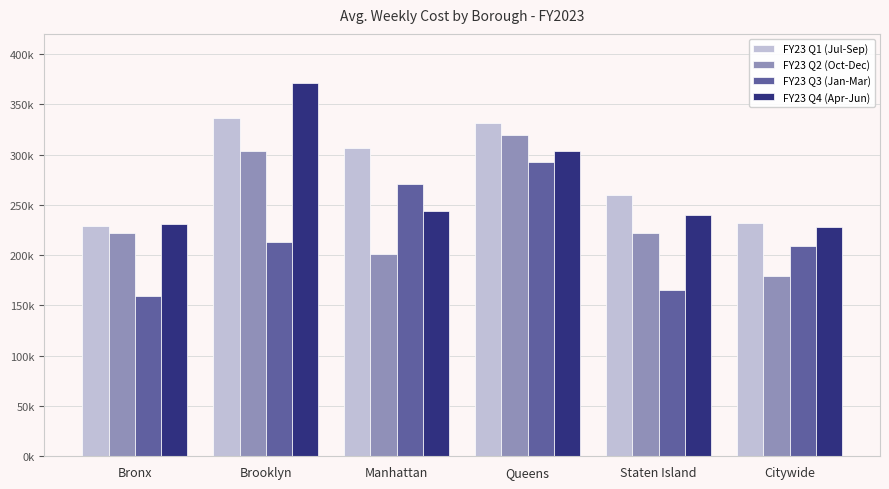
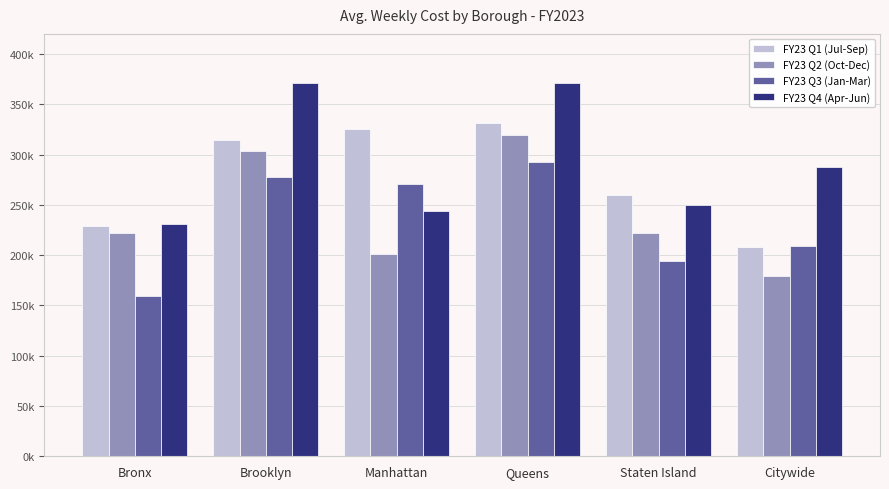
  {
    "FY23 Q1 (Jul-Sep)": {
      "Bronx": 229000,
-     "Brooklyn": 336000,
-     "Manhattan": 307000,
+     "Brooklyn": 315000,
+     "Manhattan": 325000,
      "Queens": 332000,
      "Staten Island": 259000,
-     "Citywide": 232000
+     "Citywide": 209000
    },
    "FY23 Q2 (Oct-Dec)": {
      "Bronx": 222000,
      "Brooklyn": 304000,
      "Manhattan": 201000,
      "Queens": 319000,
      "Staten Island": 222000,
      "Citywide": 179000
    },
    "FY23 Q3 (Jan-Mar)": {
      "Bronx": 159000,
-     "Brooklyn": 213000,
+     "Brooklyn": 278000,
      "Manhattan": 271000,
      "Queens": 293000,
-     "Staten Island": 165000,
+     "Staten Island": 194000,
      "Citywide": 209000
    },
    "FY23 Q4 (Apr-Jun)": {
      "Bronx": 231000,
      "Brooklyn": 371000,
      "Manhattan": 244000,
-     "Queens": 303000,
-     "Staten Island": 240000,
-     "Citywide": 228000
+     "Queens": 371000,
+     "Staten Island": 250000,
+     "Citywide": 287000
    }
  }
